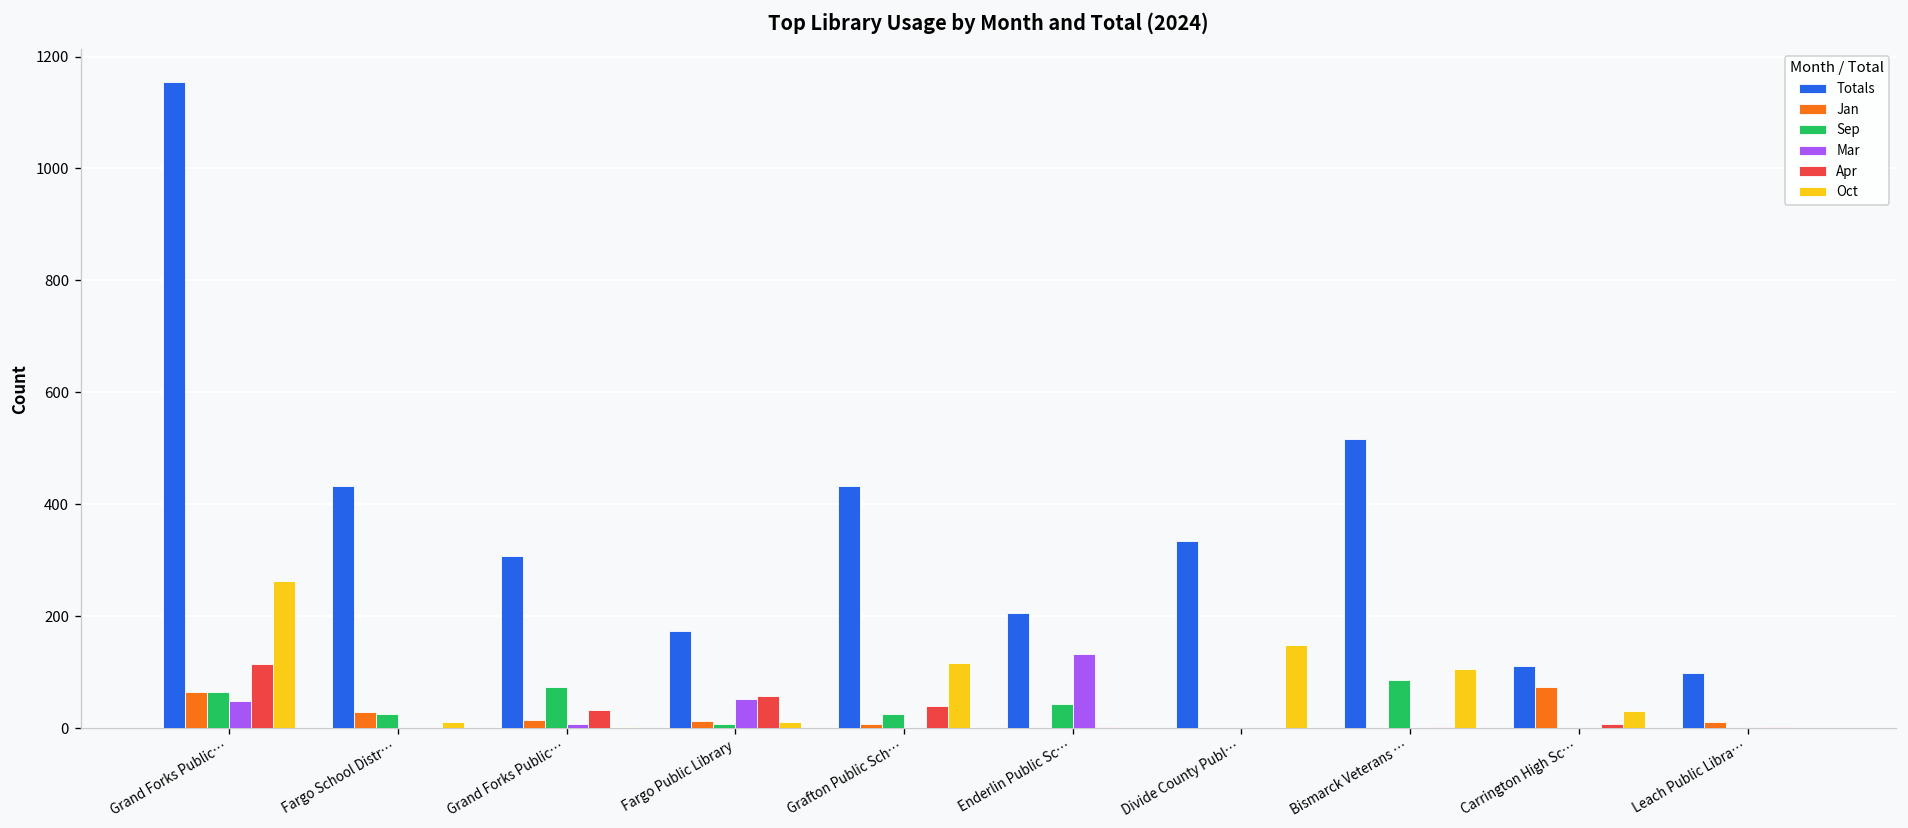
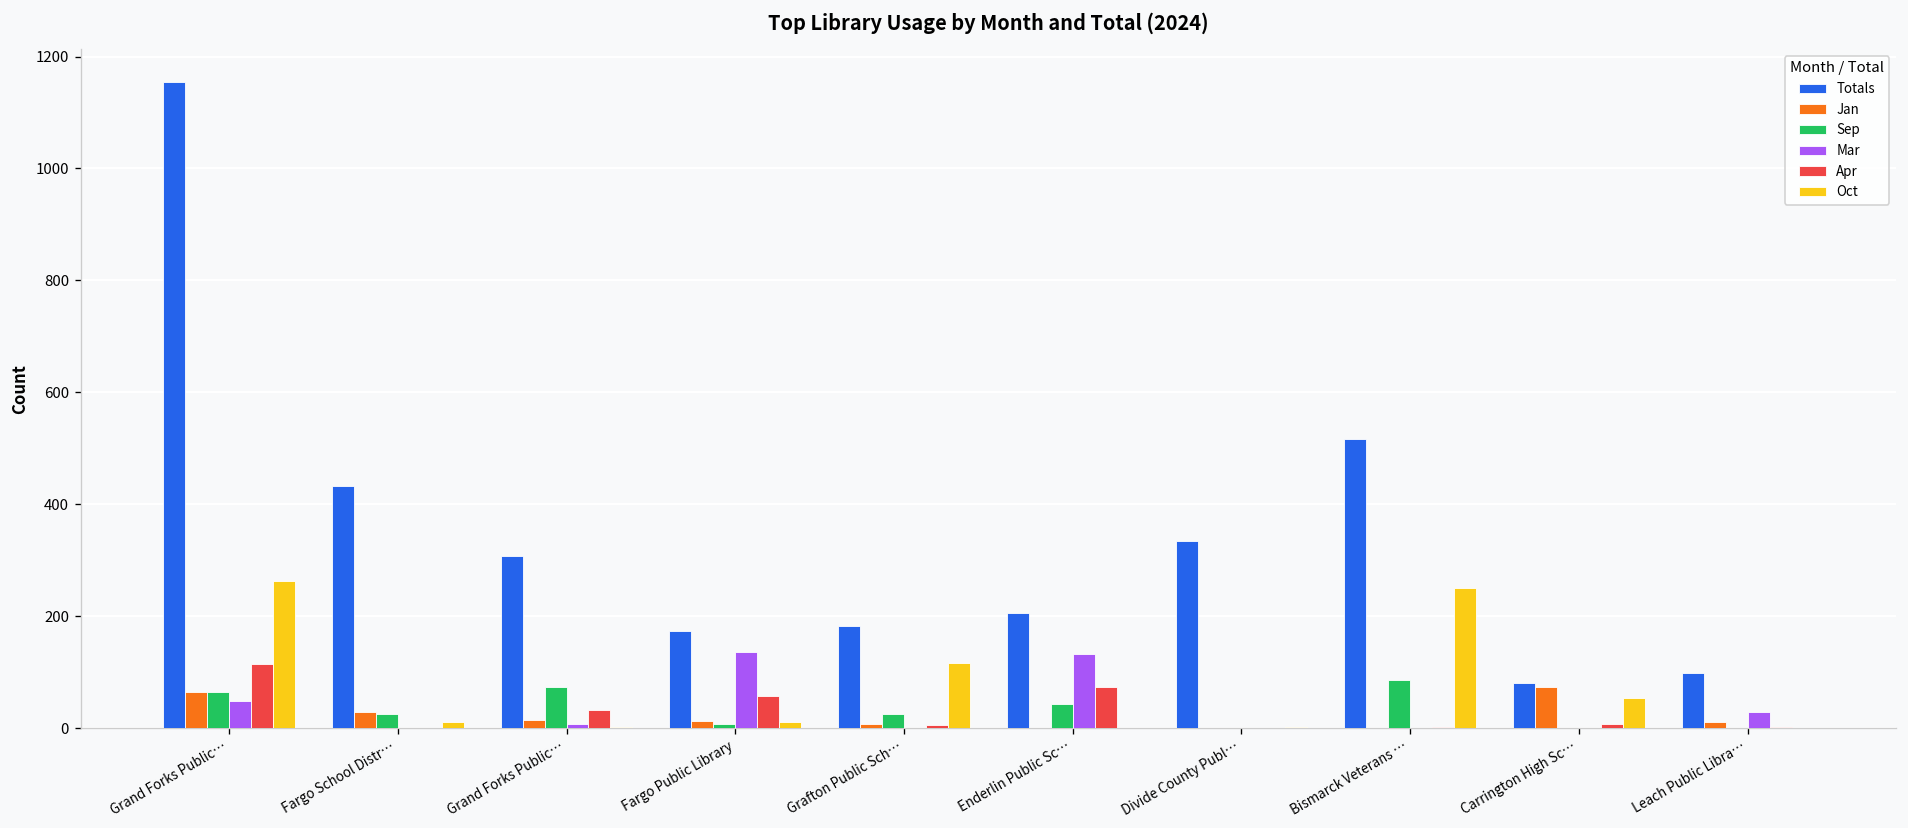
  {
    "Totals": {
      "Fargo School Distr…": 430,
      "Fargo Public Library": 170,
-     "Grafton Public Sch…": 430,
+     "Grafton Public Sch…": 180,
      "Enderlin Public Sc…": 210,
      "Divide County Publ…": 330,
      "Bismarck Veterans …": 520,
-     "Carrington High Sc…": 110,
+     "Carrington High Sc…": 80,
      "Leach Public Libra…": 100
    },
    "Jan": {
      "Fargo School Distr…": 30,
      "Fargo Public Library": 10,
      "Grafton Public Sch…": 10,
      "Enderlin Public Sc…": 0,
      "Divide County Publ…": 0,
      "Bismarck Veterans …": 0,
      "Carrington High Sc…": 70,
      "Leach Public Libra…": 10
    },
    "Sep": {
      "Fargo School Distr…": 30,
      "Fargo Public Library": 10,
      "Grafton Public Sch…": 30,
      "Enderlin Public Sc…": 40,
      "Divide County Publ…": 0,
      "Bismarck Veterans …": 90,
      "Carrington High Sc…": 0,
      "Leach Public Libra…": 0
    },
    "Mar": {
      "Fargo School Distr…": 0,
-     "Fargo Public Library": 50,
+     "Fargo Public Library": 140,
      "Grafton Public Sch…": 0,
      "Enderlin Public Sc…": 130,
      "Divide County Publ…": 0,
      "Bismarck Veterans …": 0,
      "Carrington High Sc…": 0,
-     "Leach Public Libra…": 0
+     "Leach Public Libra…": 30
    },
    "Apr": {
      "Fargo School Distr…": 0,
      "Fargo Public Library": 60,
-     "Grafton Public Sch…": 40,
-     "Enderlin Public Sc…": 0,
+     "Grafton Public Sch…": 10,
+     "Enderlin Public Sc…": 70,
      "Divide County Publ…": 0,
      "Carrington High Sc…": 10
    },
    "Oct": {
      "Fargo School Distr…": 10,
      "Fargo Public Library": 10,
      "Grafton Public Sch…": 120,
      "Enderlin Public Sc…": 0,
-     "Divide County Publ…": 150,
-     "Bismarck Veterans …": 110,
-     "Carrington High Sc…": 30,
+     "Divide County Publ…": 0,
+     "Bismarck Veterans …": 250,
+     "Carrington High Sc…": 50,
      "Leach Public Libra…": 0
    }
  }
